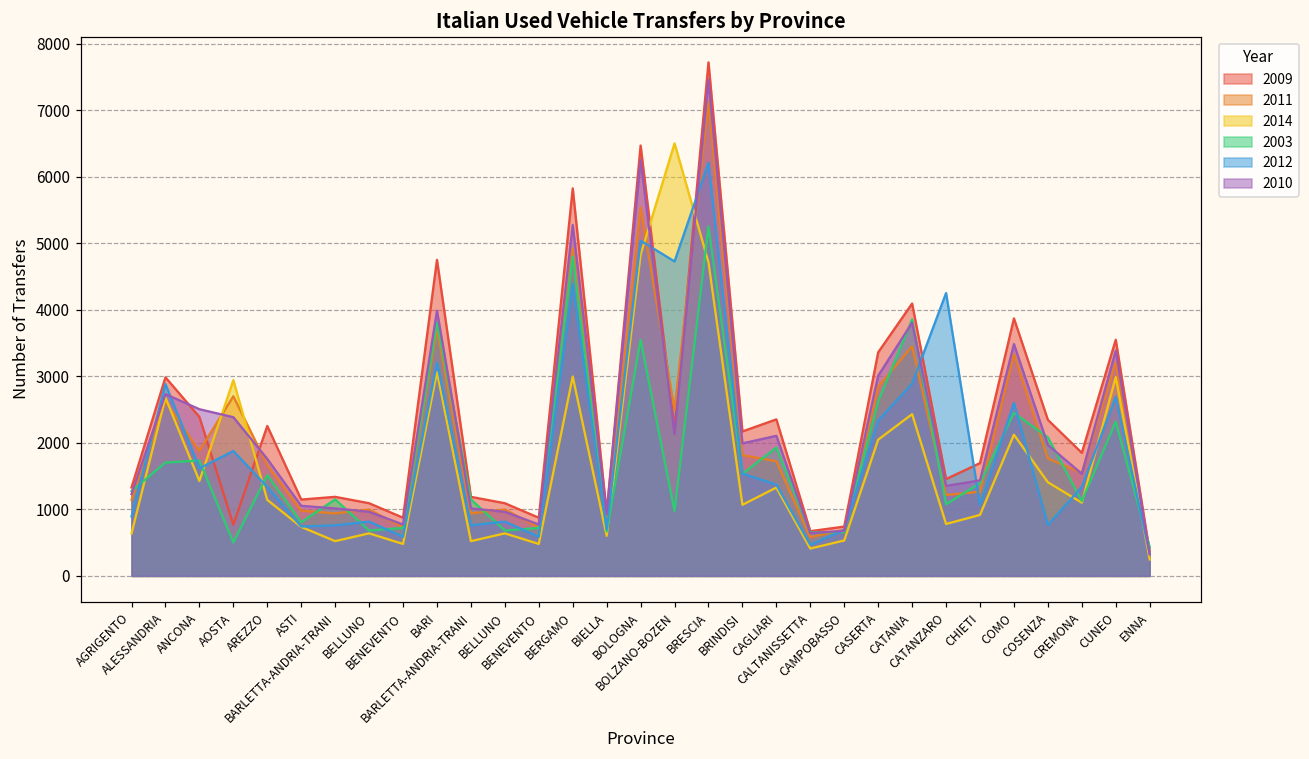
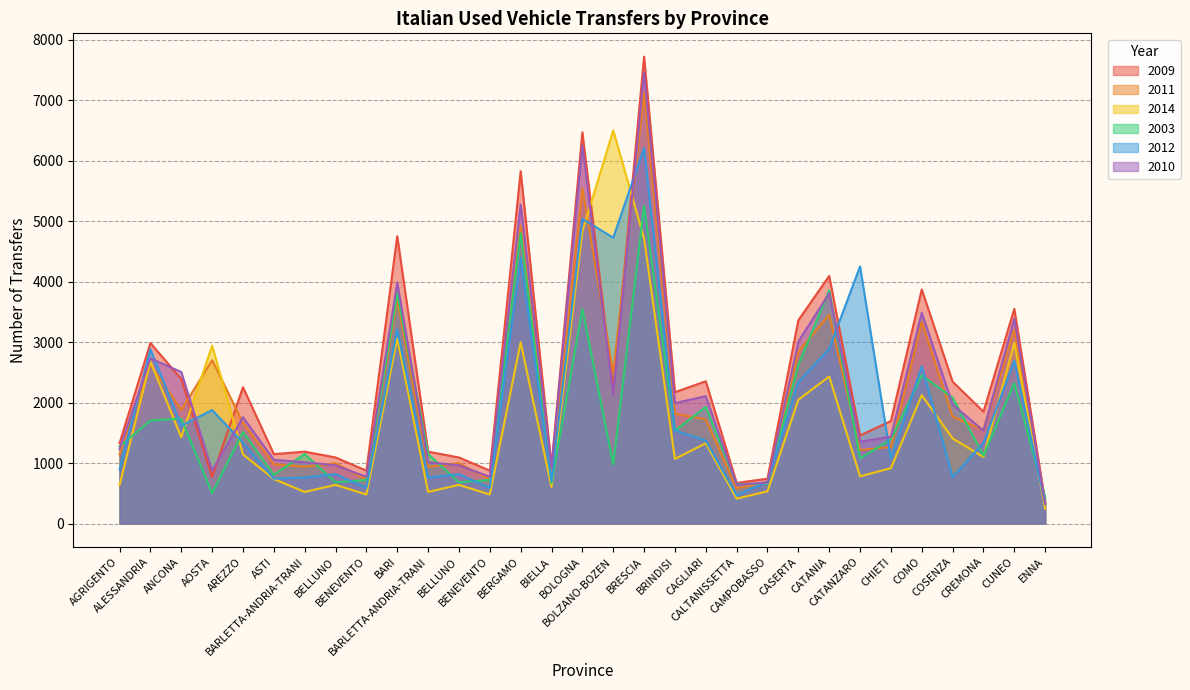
  {
    "2003": {
      "AGRIGENTO": 1300,
      "ALESSANDRIA": 1700,
      "ANCONA": 1700,
      "AOSTA": 500,
      "AREZZO": 1500,
      "ASTI": 800,
      "BARI": 3800,
      "BERGAMO": 4800,
      "BOLOGNA": 3500,
      "BOLZANO-BOZEN": 1000,
      "BRESCIA": 5300,
      "CAGLIARI": 1900,
      "CASERTA": 2600,
      "CATANIA": 3900,
      "CATANZARO": 1100,
      "CHIETI": 1400,
      "COMO": 2500,
      "COSENZA": 2100,
      "CUNEO": 2300,
      "ENNA": 400
    },
    "2012": {
      "AGRIGENTO": 900,
      "ALESSANDRIA": 2900,
      "ANCONA": 1600,
      "AOSTA": 1900,
      "AREZZO": 1300,
      "BARI": 3200,
      "BERGAMO": 4400,
      "BOLOGNA": 5000,
      "BOLZANO-BOZEN": 4700,
      "BRESCIA": 6200,
      "CAGLIARI": 1400,
      "CALTANISSETTA": 500,
      "CASERTA": 2300,
      "CATANIA": 2900,
      "CATANZARO": 4300,
      "CHIETI": 1100,
      "COMO": 2600,
      "COSENZA": 800,
      "CREMONA": 1300,
      "CUNEO": 2700
    },
    "2010": {
      "AGRIGENTO": 1200,
      "ALESSANDRIA": 2700,
      "ANCONA": 2500,
-     "AOSTA": 2400,
+     "AOSTA": 900,
      "AREZZO": 1800,
      "ASTI": 1100,
      "BARI": 4000,
      "BERGAMO": 5300,
      "BOLOGNA": 6300,
      "BOLZANO-BOZEN": 2100,
      "BRESCIA": 7500,
      "BRINDISI": 2000,
      "CAGLIARI": 2100,
      "CASERTA": 3000,
      "CATANIA": 3800,
      "CATANZARO": 1400,
      "CHIETI": 1400,
      "COMO": 3500,
      "COSENZA": 2000,
      "CUNEO": 3400
    }
  }
